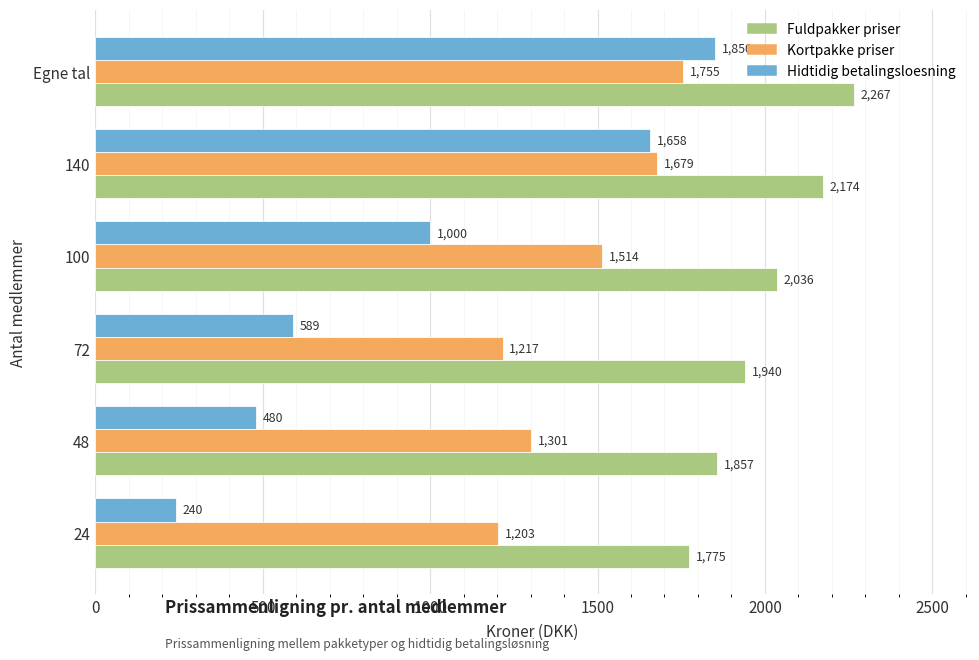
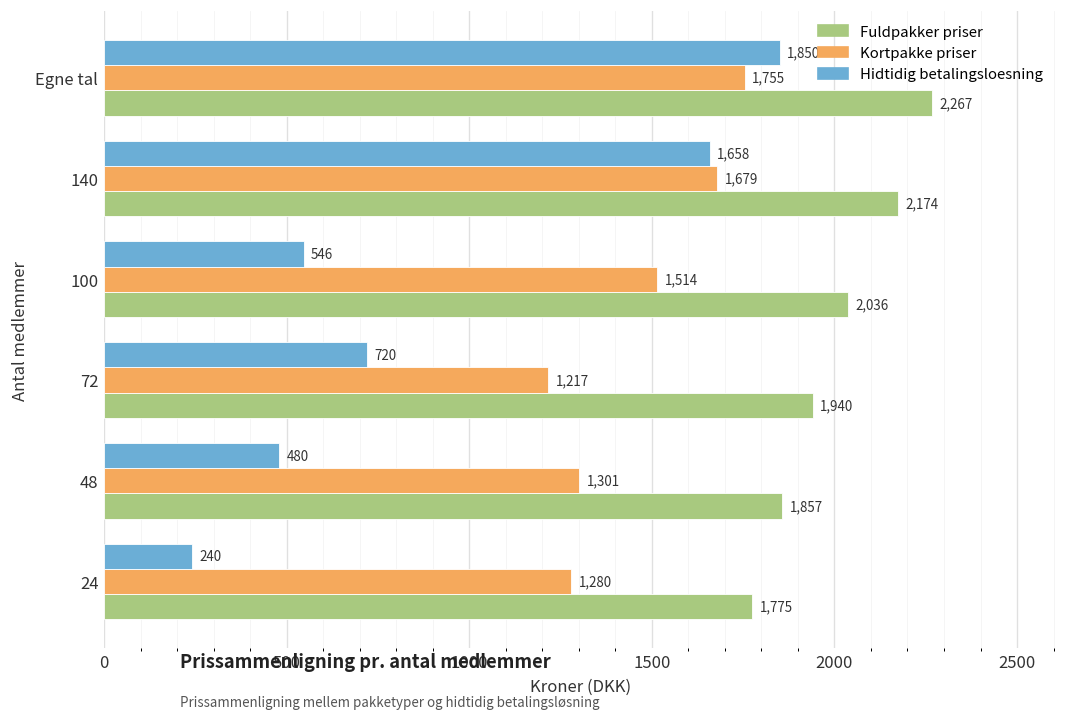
  {
    "Fuldpakker priser": {
      "Egne tal": "2,267",
      "140": "2,174",
      "100": "2,036",
      "72": "1,940",
      "48": "1,857",
      "24": "1,775"
    },
    "Kortpakke priser": {
      "Egne tal": "1,755",
      "140": "1,679",
      "100": "1,514",
      "72": "1,217",
      "48": "1,301",
-     "24": "1,203"
+     "24": "1,280"
    },
    "Hidtidig betalingsloesning": {
      "Egne tal": "1,850",
      "140": "1,658",
-     "100": "1,000",
-     "72": "589",
+     "100": "546",
+     "72": "720",
      "48": "480",
      "24": "240"
    }
  }
